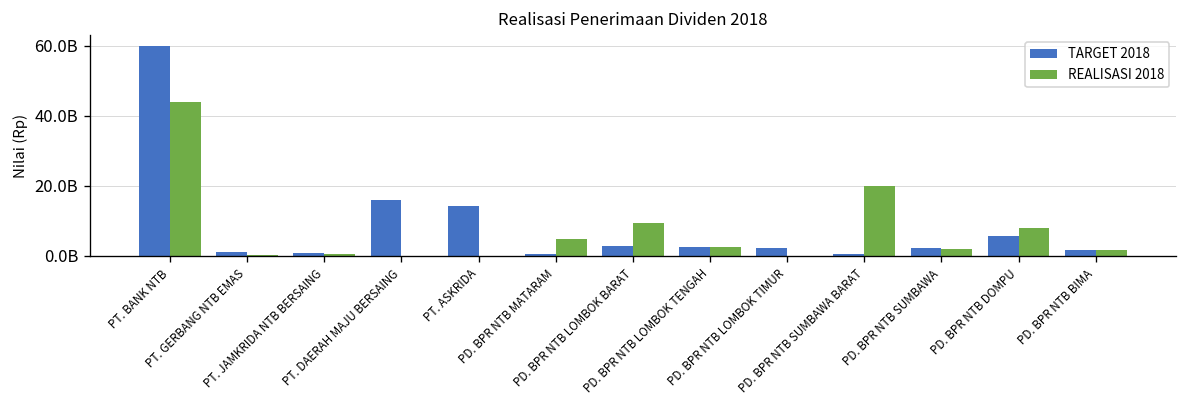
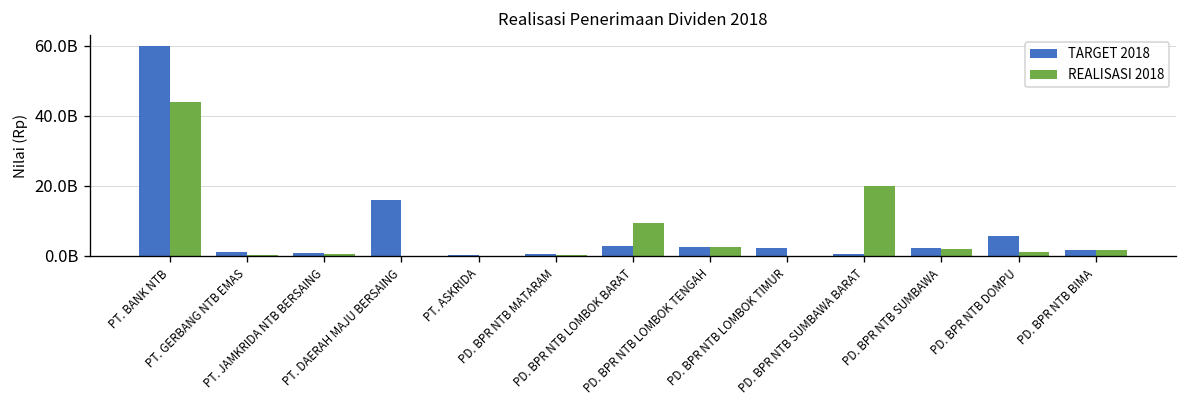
  {
    "TARGET 2018": {
      "PT. BANK NTB": 60000000000,
      "PT. GERBANG NTB EMAS": 1000000000,
      "PT. DAERAH MAJU BERSAING": 16000000000,
-     "PT. ASKRIDA": 14000000000,
+     "PT. ASKRIDA": 0,
      "PD. BPR NTB LOMBOK BARAT": 3000000000,
      "PD. BPR NTB LOMBOK TENGAH": 2000000000,
      "PD. BPR NTB LOMBOK TIMUR": 2000000000,
      "PD. BPR NTB SUMBAWA": 2000000000,
      "PD. BPR NTB DOMPU": 6000000000,
      "PD. BPR NTB BIMA": 2000000000
    },
    "REALISASI 2018": {
      "PT. BANK NTB": 44000000000,
      "PT. DAERAH MAJU BERSAING": 0,
-     "PD. BPR NTB MATARAM": 5000000000,
+     "PD. BPR NTB MATARAM": 0,
      "PD. BPR NTB LOMBOK BARAT": 9000000000,
      "PD. BPR NTB LOMBOK TENGAH": 3000000000,
      "PD. BPR NTB LOMBOK TIMUR": 0,
      "PD. BPR NTB SUMBAWA BARAT": 20000000000,
      "PD. BPR NTB SUMBAWA": 2000000000,
-     "PD. BPR NTB DOMPU": 8000000000,
+     "PD. BPR NTB DOMPU": 1000000000,
      "PD. BPR NTB BIMA": 2000000000
    }
  }
